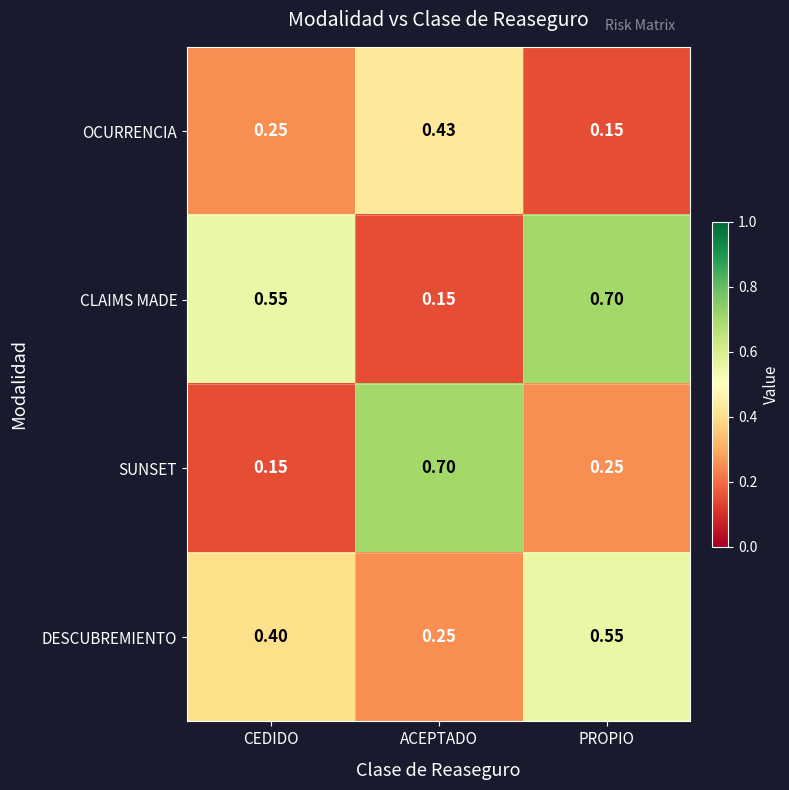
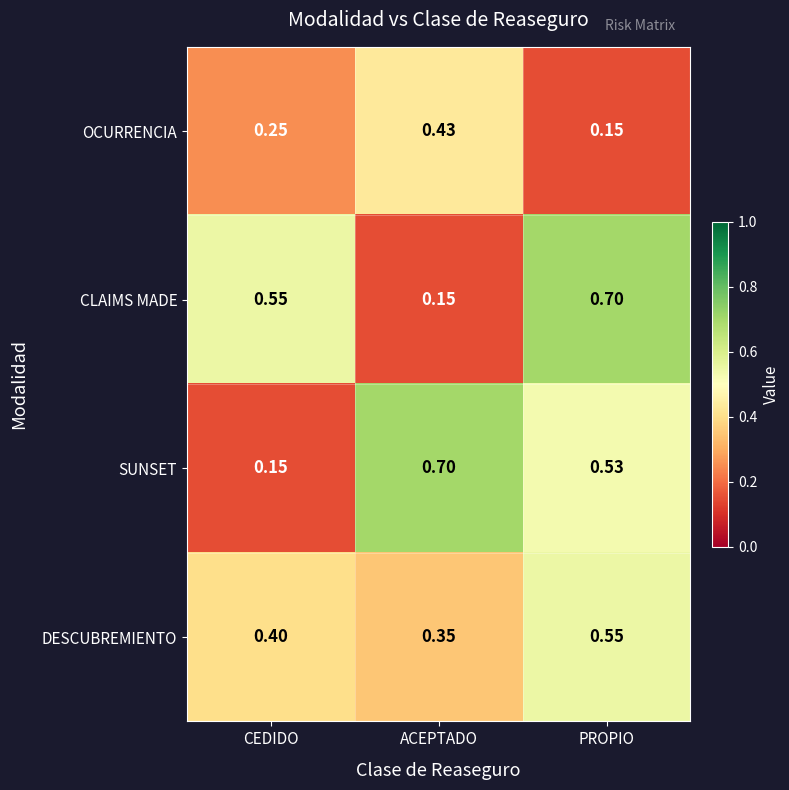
  {
    "OCURRENCIA": {
      "CEDIDO": 0.25,
      "ACEPTADO": 0.43,
      "PROPIO": 0.15
    },
    "CLAIMS MADE": {
      "CEDIDO": 0.55,
      "ACEPTADO": 0.15,
      "PROPIO": 0.70
    },
    "SUNSET": {
      "CEDIDO": 0.15,
      "ACEPTADO": 0.70,
-     "PROPIO": 0.25
+     "PROPIO": 0.53
    },
    "DESCUBREMIENTO": {
      "CEDIDO": 0.40,
-     "ACEPTADO": 0.25,
+     "ACEPTADO": 0.35,
      "PROPIO": 0.55
    }
  }
